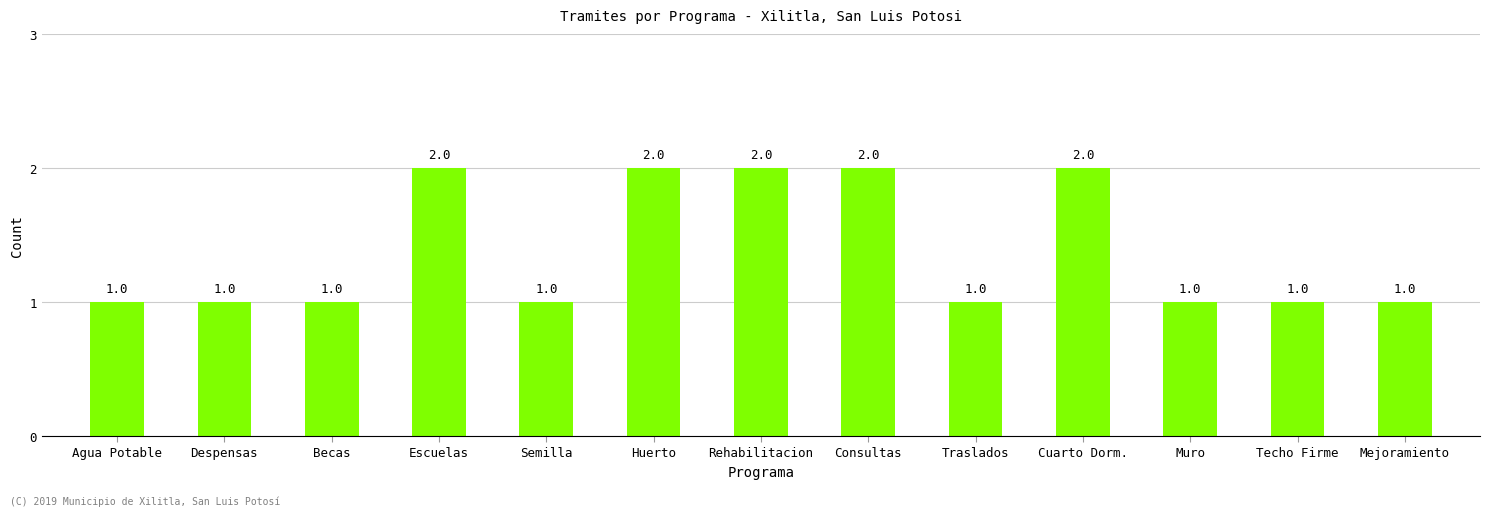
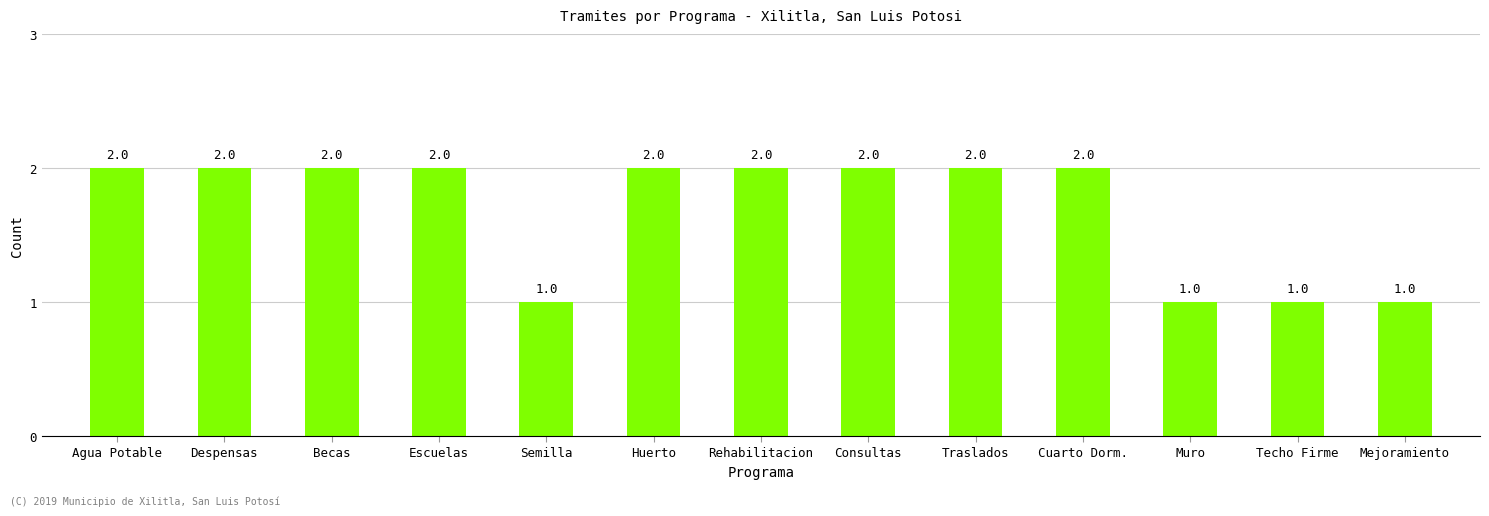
  {
-   "Agua Potable": 1.0,
-   "Despensas": 1.0,
-   "Becas": 1.0,
+   "Agua Potable": 2.0,
+   "Despensas": 2.0,
+   "Becas": 2.0,
    "Escuelas": 2.0,
    "Semilla": 1.0,
    "Huerto": 2.0,
    "Rehabilitacion": 2.0,
    "Consultas": 2.0,
-   "Traslados": 1.0,
+   "Traslados": 2.0,
    "Cuarto Dorm.": 2.0,
    "Muro": 1.0,
    "Techo Firme": 1.0,
    "Mejoramiento": 1.0
  }
